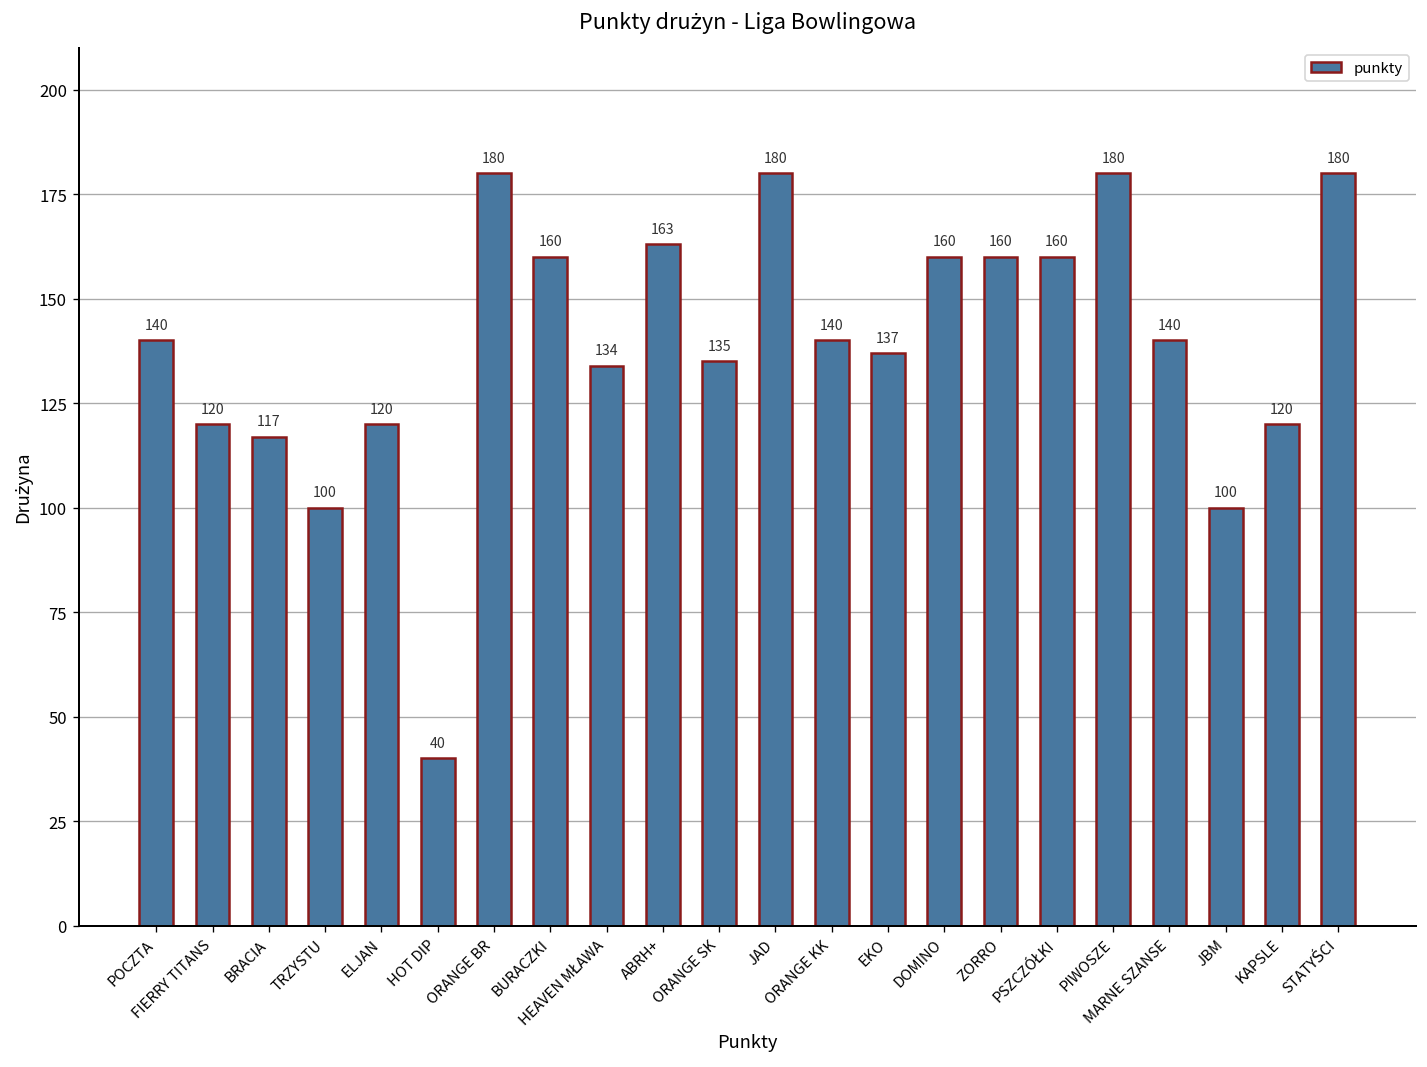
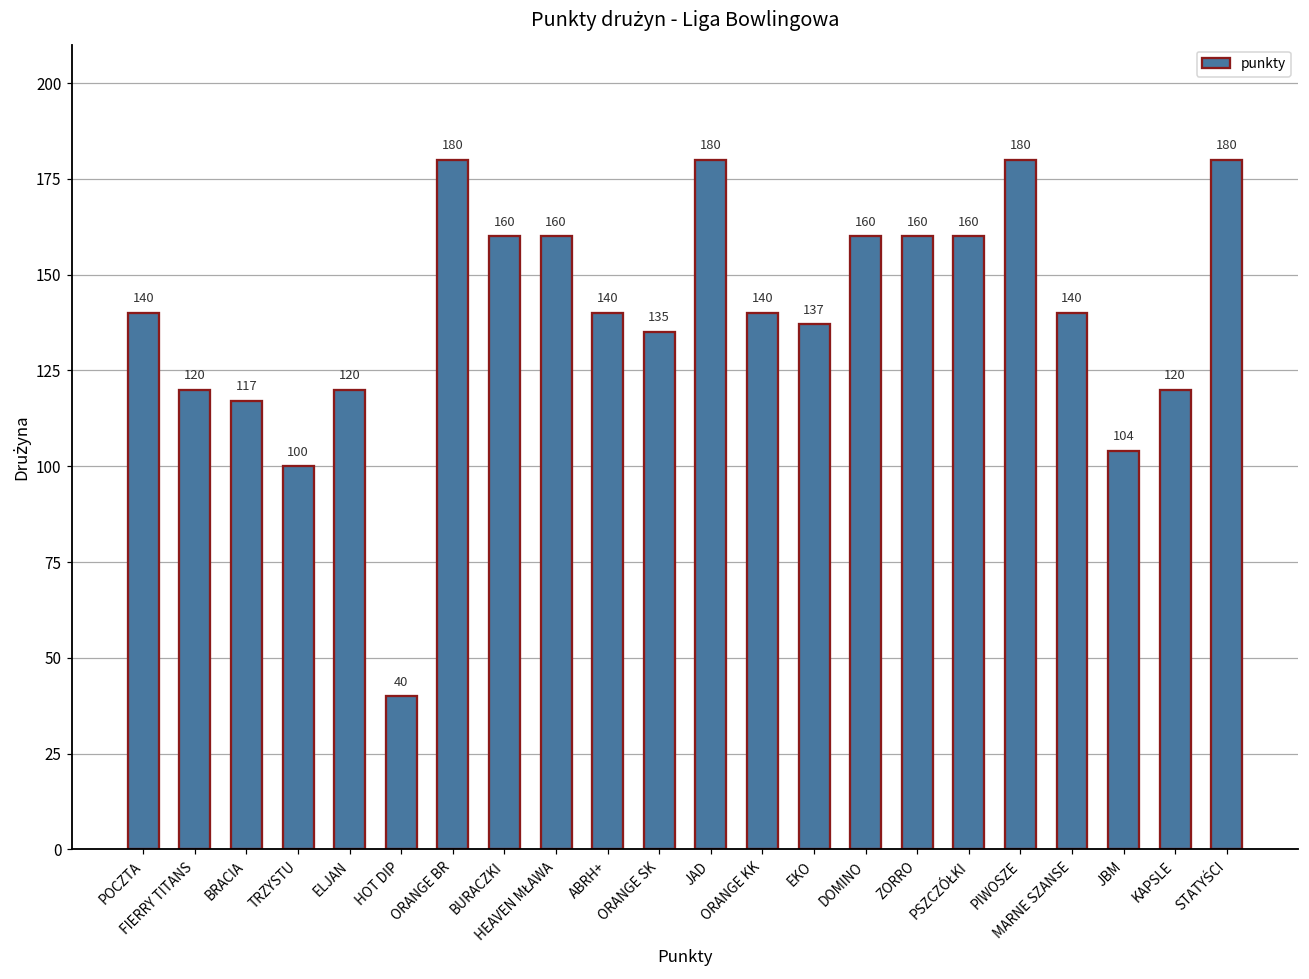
  {
    "POCZTA": 140,
    "FIERRY TITANS": 120,
    "BRACIA": 117,
    "TRZYSTU": 100,
    "ELJAN": 120,
    "HOT DIP": 40,
    "ORANGE BR": 180,
    "BURACZKI": 160,
-   "HEAVEN MŁAWA": 134,
-   "ABRH+": 163,
+   "HEAVEN MŁAWA": 160,
+   "ABRH+": 140,
    "ORANGE SK": 135,
    "JAD": 180,
    "ORANGE KK": 140,
    "EKO": 137,
    "DOMINO": 160,
    "ZORRO": 160,
    "PSZCZÓŁKI": 160,
    "PIWOSZE": 180,
    "MARNE SZANSE": 140,
-   "JBM": 100,
+   "JBM": 104,
    "KAPSLE": 120,
    "STATYŚCI": 180
  }
